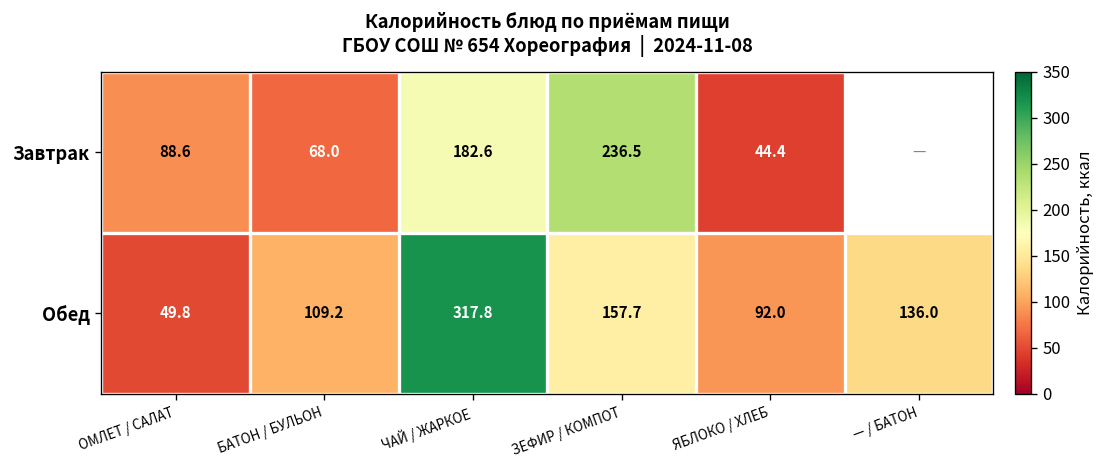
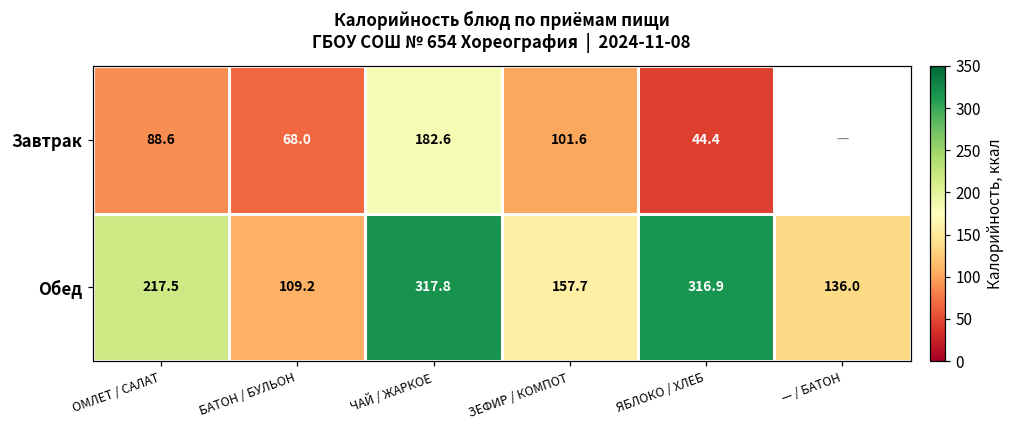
  {
    "Завтрак": {
      "ОМЛЕТ / САЛАТ": 88.6,
      "БАТОН / БУЛЬОН": 68.0,
      "ЧАЙ / ЖАРКОЕ": 182.6,
-     "ЗЕФИР / КОМПОТ": 236.5,
+     "ЗЕФИР / КОМПОТ": 101.6,
      "ЯБЛОКО / ХЛЕБ": 44.4
    },
    "Обед": {
-     "ОМЛЕТ / САЛАТ": 49.8,
+     "ОМЛЕТ / САЛАТ": 217.5,
      "БАТОН / БУЛЬОН": 109.2,
      "ЧАЙ / ЖАРКОЕ": 317.8,
      "ЗЕФИР / КОМПОТ": 157.7,
-     "ЯБЛОКО / ХЛЕБ": 92.0,
+     "ЯБЛОКО / ХЛЕБ": 316.9,
      "— / БАТОН": 136.0
    }
  }
